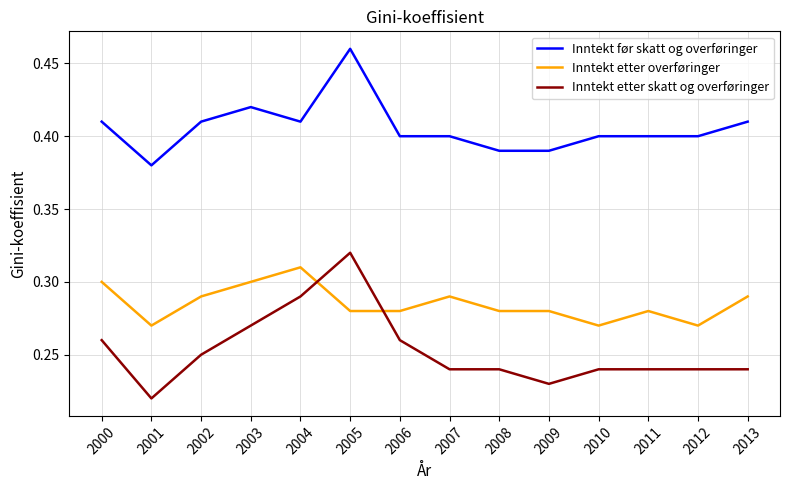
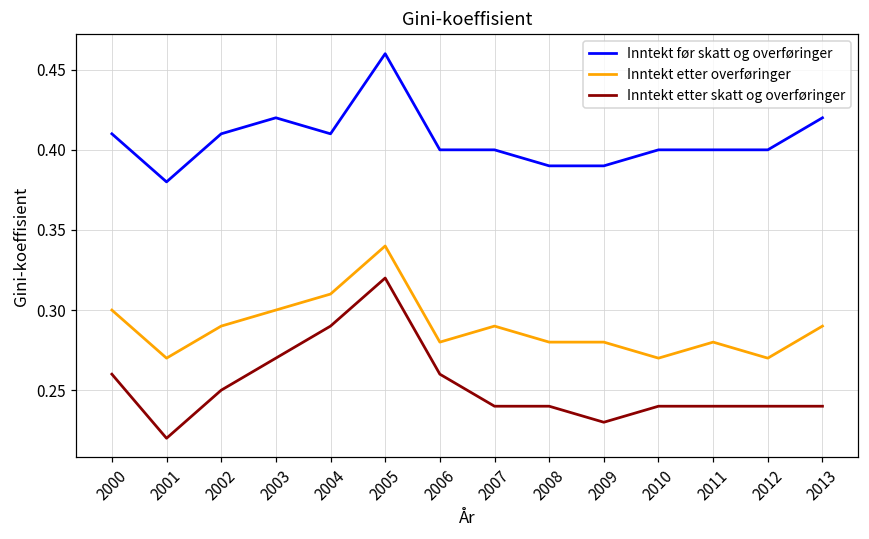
  {
    "Inntekt før skatt og overføringer": {
      "2000": 0.41,
      "2001": 0.38,
      "2002": 0.41,
      "2003": 0.42,
      "2004": 0.41,
      "2005": 0.46,
      "2006": 0.40,
      "2007": 0.40,
      "2008": 0.39,
      "2009": 0.39,
      "2010": 0.40,
      "2011": 0.40,
      "2012": 0.40,
-     "2013": 0.41
+     "2013": 0.42
    },
    "Inntekt etter overføringer": {
      "2000": 0.30,
      "2001": 0.27,
      "2002": 0.29,
      "2003": 0.30,
      "2004": 0.31,
-     "2005": 0.28,
+     "2005": 0.34,
      "2006": 0.28,
      "2007": 0.29,
      "2008": 0.28,
      "2009": 0.28,
      "2010": 0.27,
      "2011": 0.28,
      "2012": 0.27,
      "2013": 0.29
    },
    "Inntekt etter skatt og overføringer": {
      "2000": 0.26,
      "2001": 0.22,
      "2002": 0.25,
      "2003": 0.27,
      "2004": 0.29,
      "2005": 0.32,
      "2006": 0.26,
      "2007": 0.24,
      "2008": 0.24,
      "2009": 0.23,
      "2010": 0.24,
      "2011": 0.24,
      "2012": 0.24,
      "2013": 0.24
    }
  }
